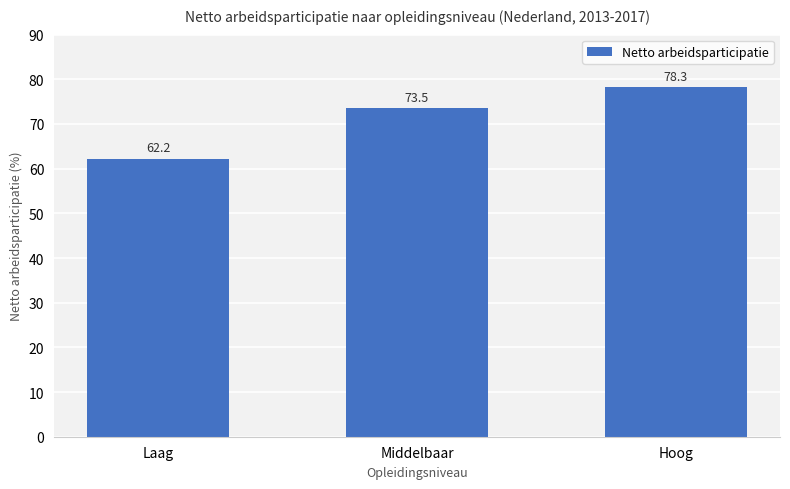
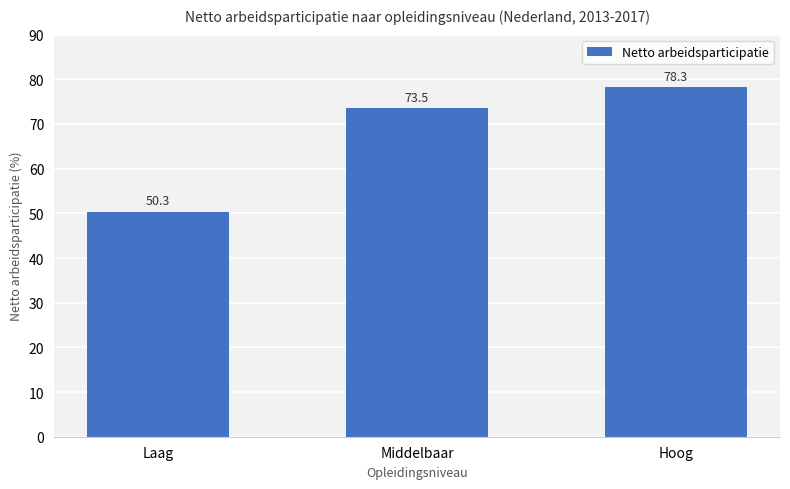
  {
-   "Laag": 62.2,
+   "Laag": 50.3,
    "Middelbaar": 73.5,
    "Hoog": 78.3
  }
